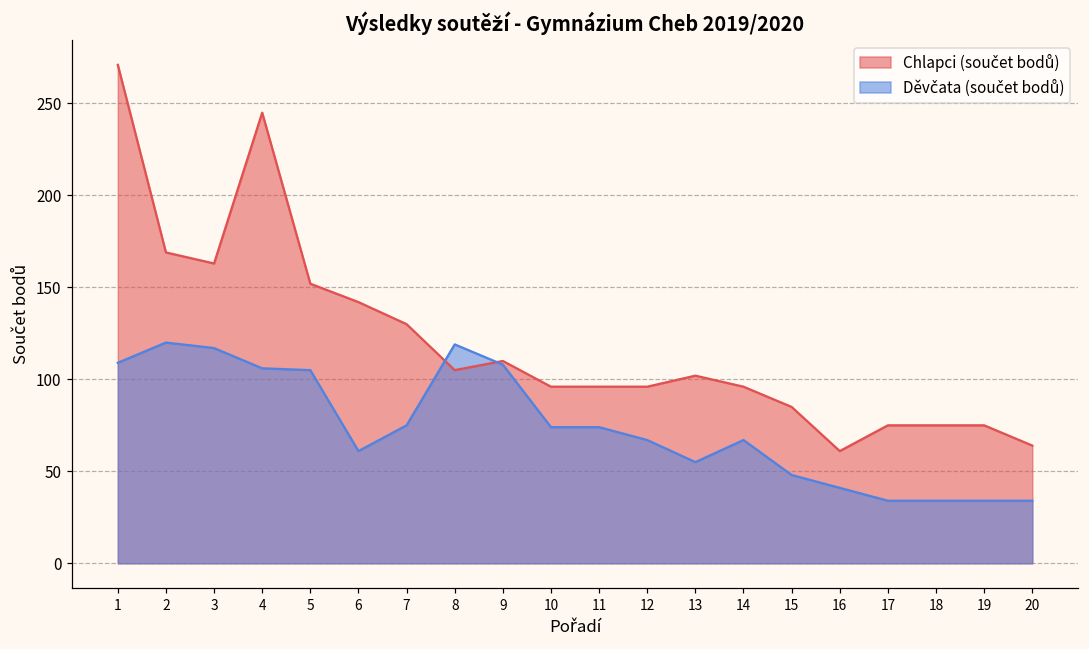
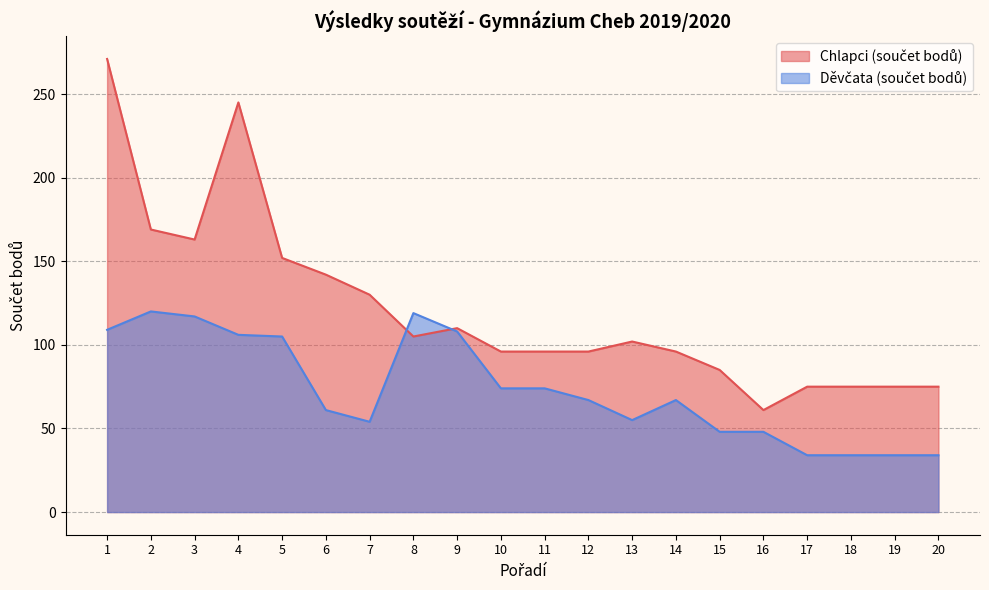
  {
    "Chlapci (součet bodů)": {
      "1": 271,
      "2": 169,
      "3": 163,
      "4": 245,
      "5": 152,
      "6": 142,
      "7": 130,
      "8": 105,
      "9": 110,
      "10": 96,
      "11": 96,
      "12": 96,
      "13": 102,
      "14": 96,
      "15": 85,
      "16": 61,
      "17": 75,
      "18": 75,
      "19": 75,
-     "20": 64
+     "20": 75
    },
    "Děvčata (součet bodů)": {
      "1": 109,
      "2": 120,
      "3": 117,
      "4": 106,
      "5": 105,
      "6": 61,
-     "7": 75,
+     "7": 54,
      "8": 119,
      "9": 108,
      "10": 74,
      "11": 74,
      "12": 67,
      "13": 55,
      "14": 67,
      "15": 48,
-     "16": 41,
+     "16": 48,
      "17": 34,
      "18": 34,
      "19": 34,
      "20": 34
    }
  }
